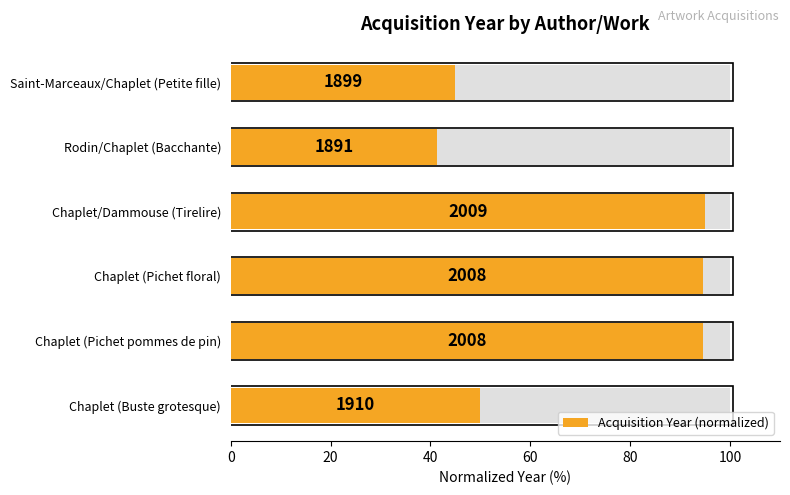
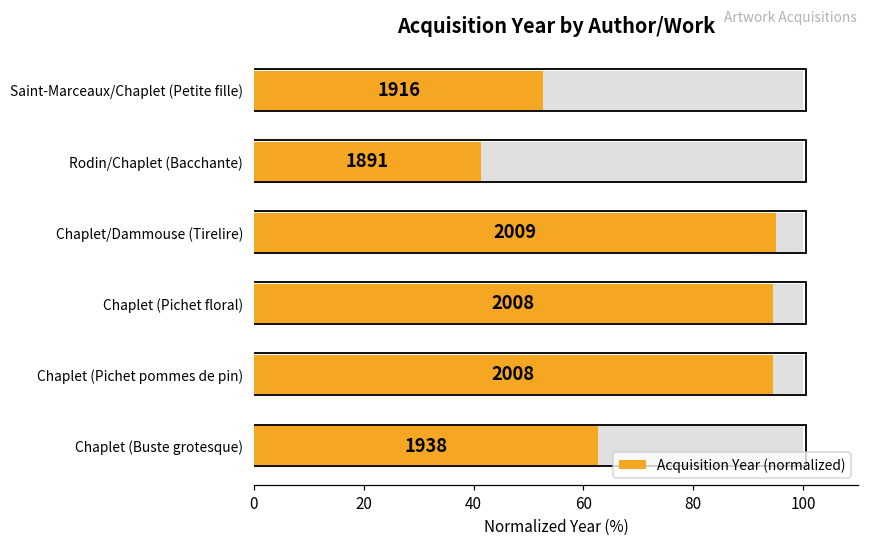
  {
    "Acquisition Year (normalized)": {
-     "Saint-Marceaux/Chaplet (Petite fille)": 1899,
-     "Chaplet (Buste grotesque)": 1910
+     "Saint-Marceaux/Chaplet (Petite fille)": 1916,
+     "Chaplet (Buste grotesque)": 1938
    }
  }
